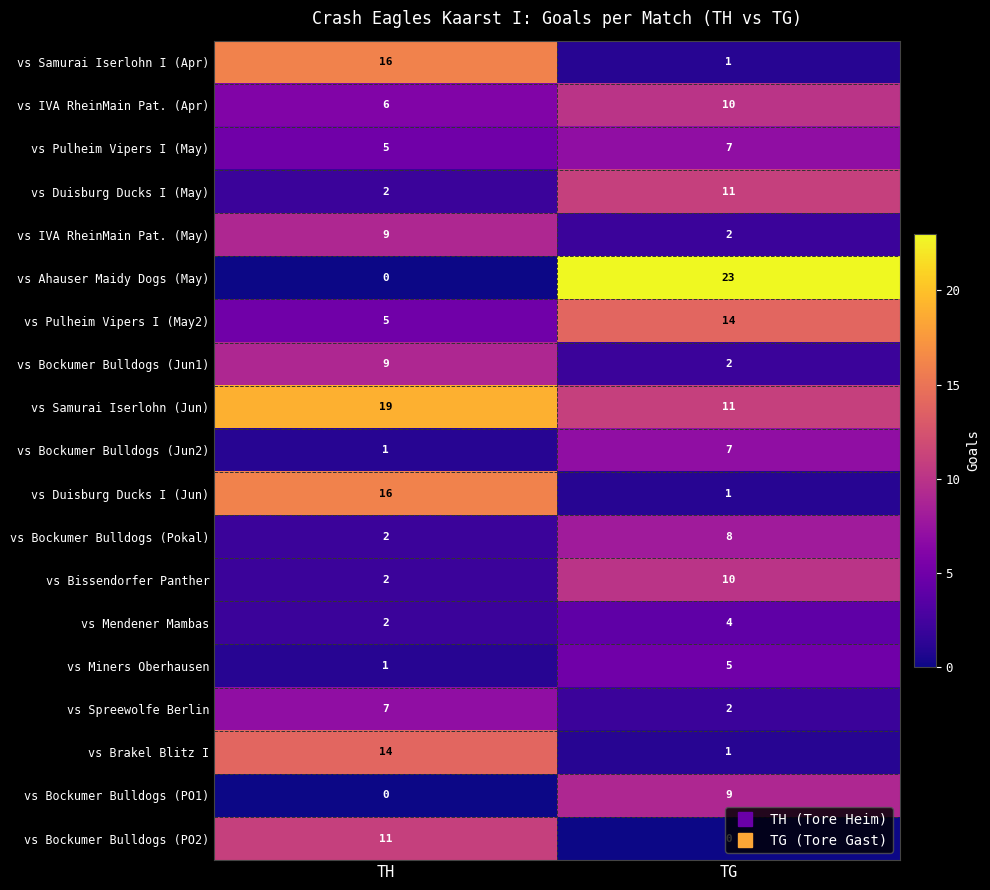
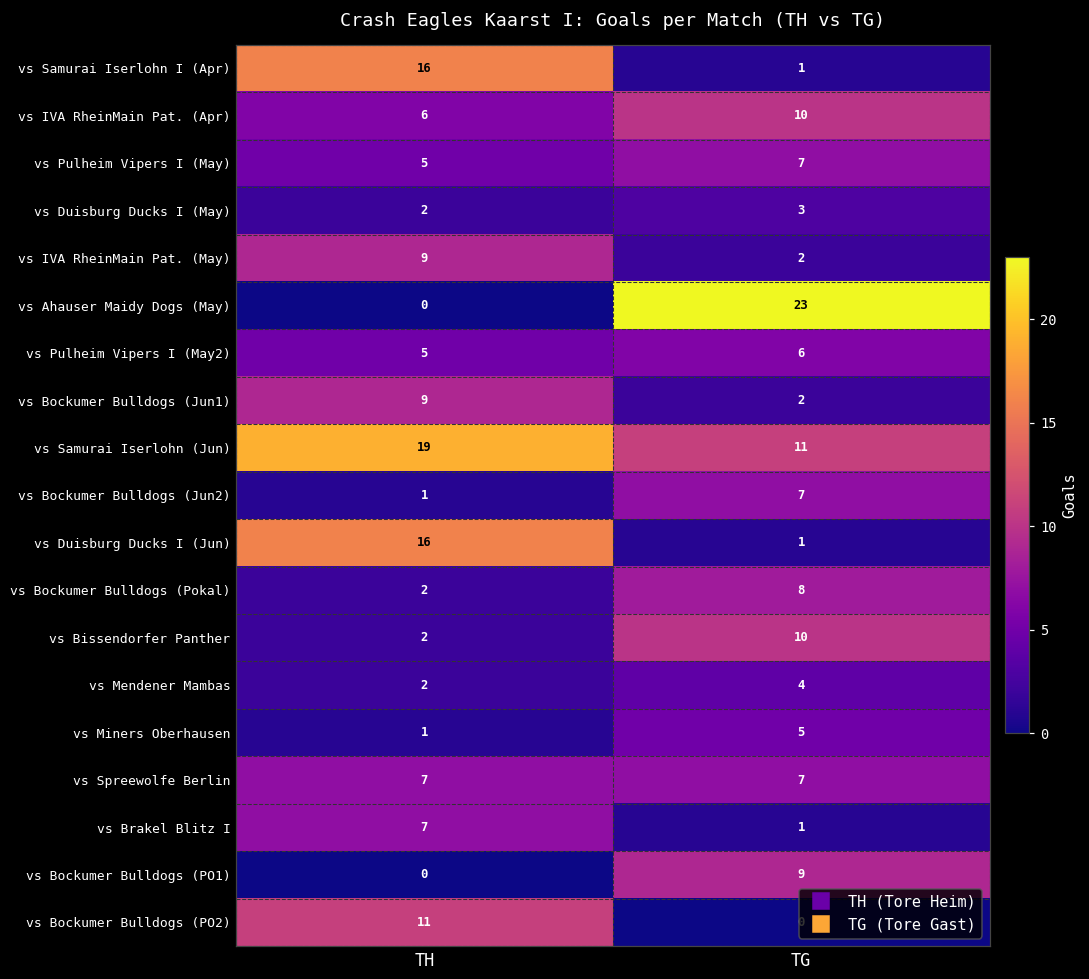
  {
    "vs Samurai Iserlohn I (Apr)": {
      "TH": 16,
      "TG": 1
    },
    "vs IVA RheinMain Pat. (Apr)": {
      "TH": 6,
      "TG": 10
    },
    "vs Pulheim Vipers I (May)": {
      "TH": 5,
      "TG": 7
    },
    "vs Duisburg Ducks I (May)": {
      "TH": 2,
-     "TG": 11
+     "TG": 3
    },
    "vs IVA RheinMain Pat. (May)": {
      "TH": 9,
      "TG": 2
    },
    "vs Ahauser Maidy Dogs (May)": {
      "TH": 0,
      "TG": 23
    },
    "vs Pulheim Vipers I (May2)": {
      "TH": 5,
-     "TG": 14
+     "TG": 6
    },
    "vs Bockumer Bulldogs (Jun1)": {
      "TH": 9,
      "TG": 2
    },
    "vs Samurai Iserlohn (Jun)": {
      "TH": 19,
      "TG": 11
    },
    "vs Bockumer Bulldogs (Jun2)": {
      "TH": 1,
      "TG": 7
    },
    "vs Duisburg Ducks I (Jun)": {
      "TH": 16,
      "TG": 1
    },
    "vs Bockumer Bulldogs (Pokal)": {
      "TH": 2,
      "TG": 8
    },
    "vs Bissendorfer Panther": {
      "TH": 2,
      "TG": 10
    },
    "vs Mendener Mambas": {
      "TH": 2,
      "TG": 4
    },
    "vs Miners Oberhausen": {
      "TH": 1,
      "TG": 5
    },
    "vs Spreewolfe Berlin": {
      "TH": 7,
-     "TG": 2
+     "TG": 7
    },
    "vs Brakel Blitz I": {
-     "TH": 14,
+     "TH": 7,
      "TG": 1
    },
    "vs Bockumer Bulldogs (PO1)": {
      "TH": 0,
      "TG": 9
    },
    "vs Bockumer Bulldogs (PO2)": {
      "TH": 11
    }
  }
